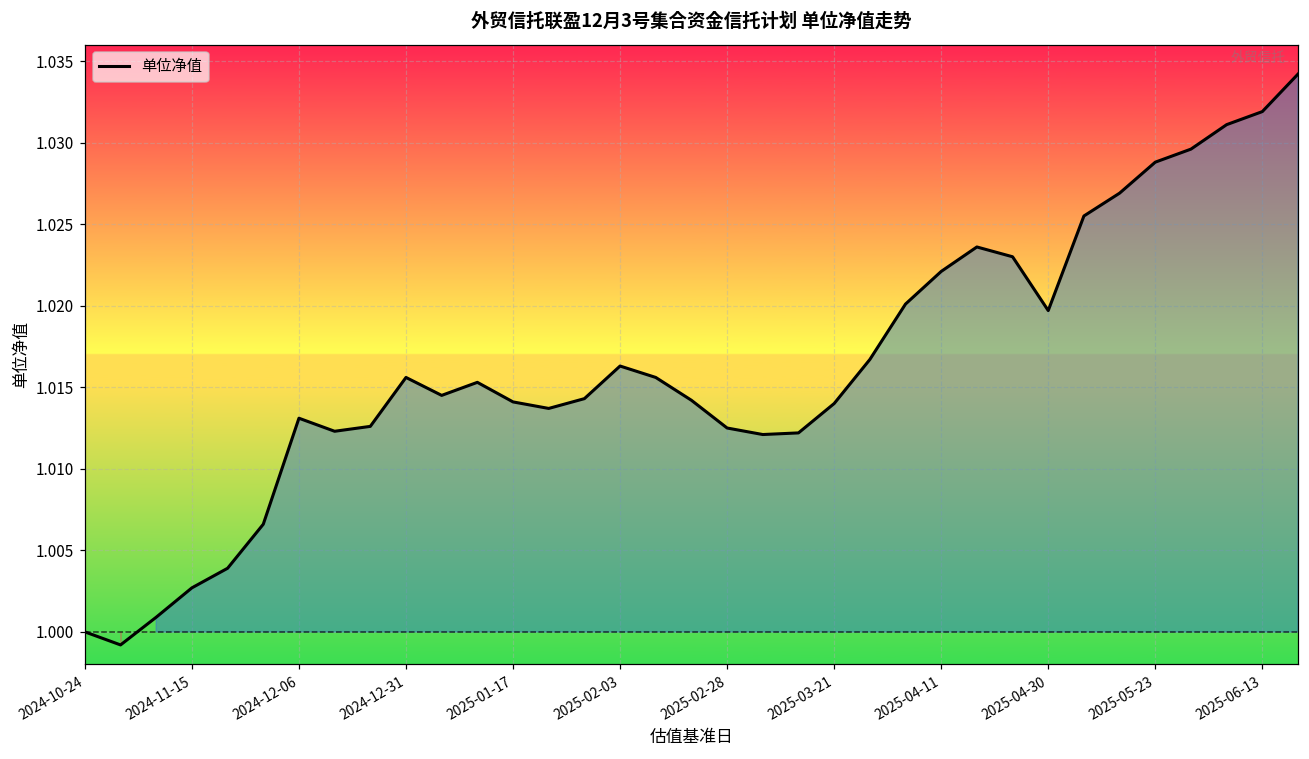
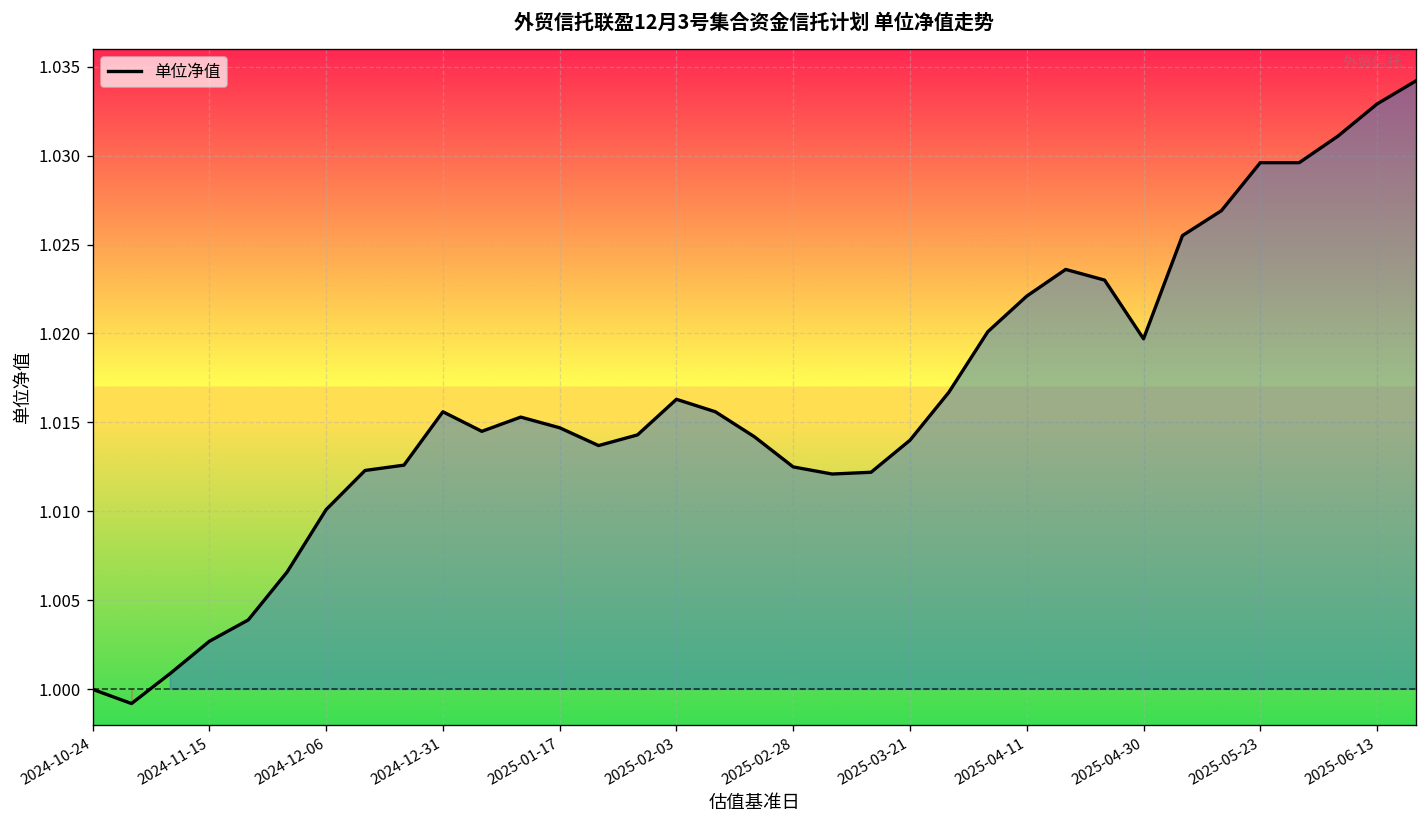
  {
    "2024-10-24": 1.0000,
    "2024-11-15": 1.0027,
-   "2024-12-06": 1.0131,
+   "2024-12-06": 1.0101,
    "2024-12-31": 1.0156,
-   "2025-01-17": 1.0141,
+   "2025-01-17": 1.0147,
    "2025-02-03": 1.0163,
    "2025-02-28": 1.0125,
    "2025-03-21": 1.0140,
    "2025-04-11": 1.0221,
    "2025-04-30": 1.0197,
-   "2025-05-23": 1.0288,
-   "2025-06-13": 1.0319
+   "2025-05-23": 1.0296,
+   "2025-06-13": 1.0329
  }
